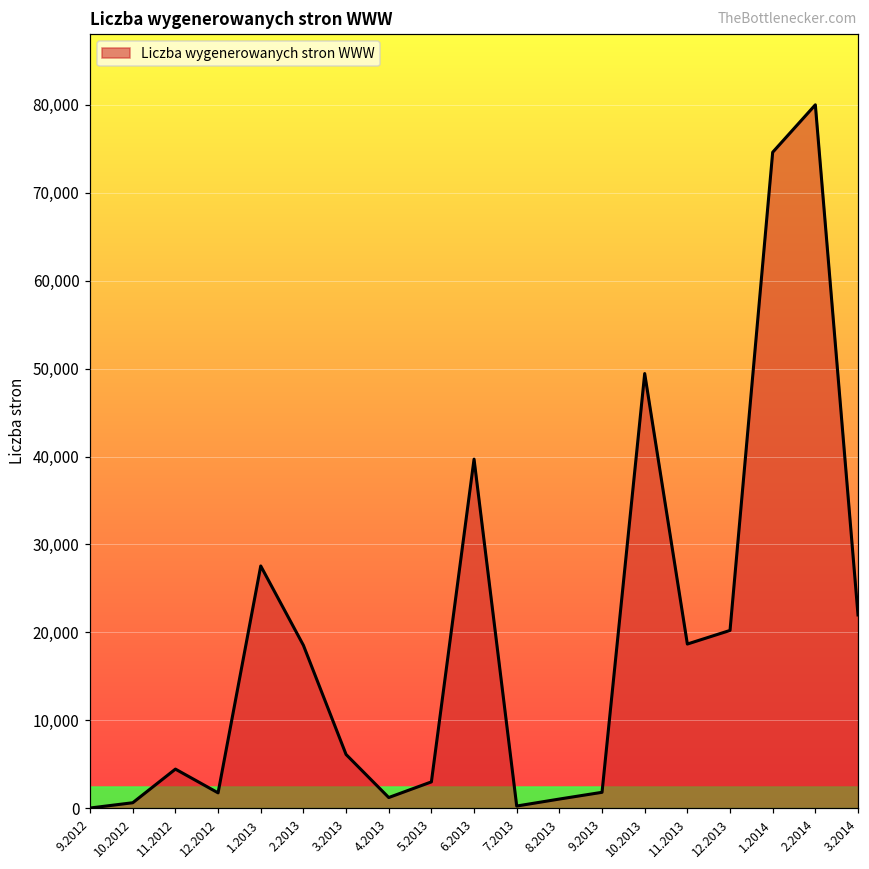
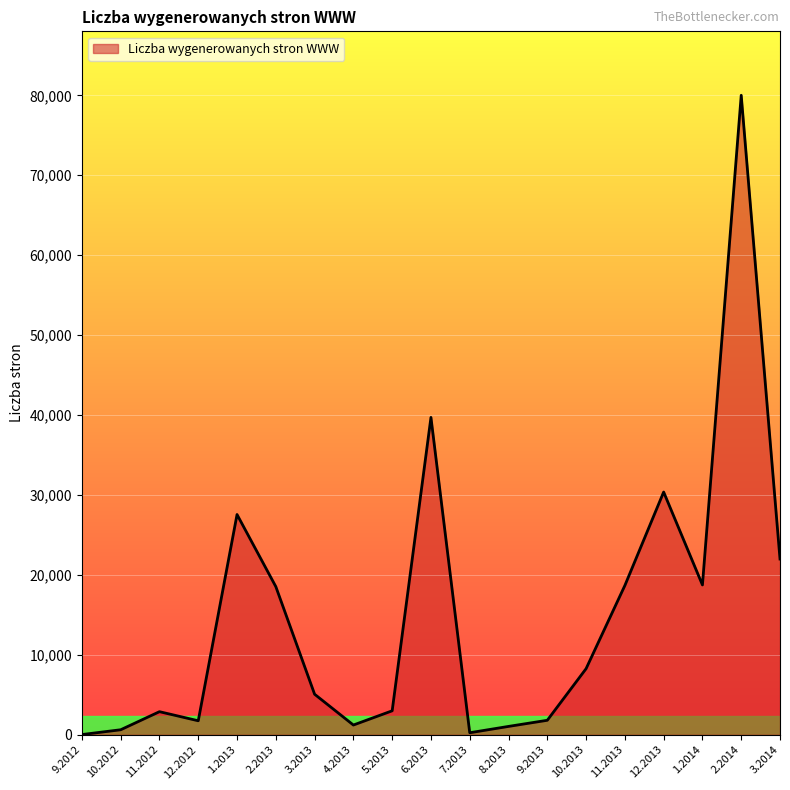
  {
-   "11.2012": "4,000",
+   "11.2012": "3,000",
    "1.2013": "28,000",
    "2.2013": "19,000",
-   "3.2013": "6,000",
+   "3.2013": "5,000",
    "5.2013": "3,000",
    "6.2013": "40,000",
-   "10.2013": "49,000",
+   "10.2013": "8,000",
    "11.2013": "19,000",
-   "12.2013": "20,000",
-   "1.2014": "75,000",
+   "12.2013": "30,000",
+   "1.2014": "19,000",
    "2.2014": "80,000",
    "3.2014": "22,000"
  }
